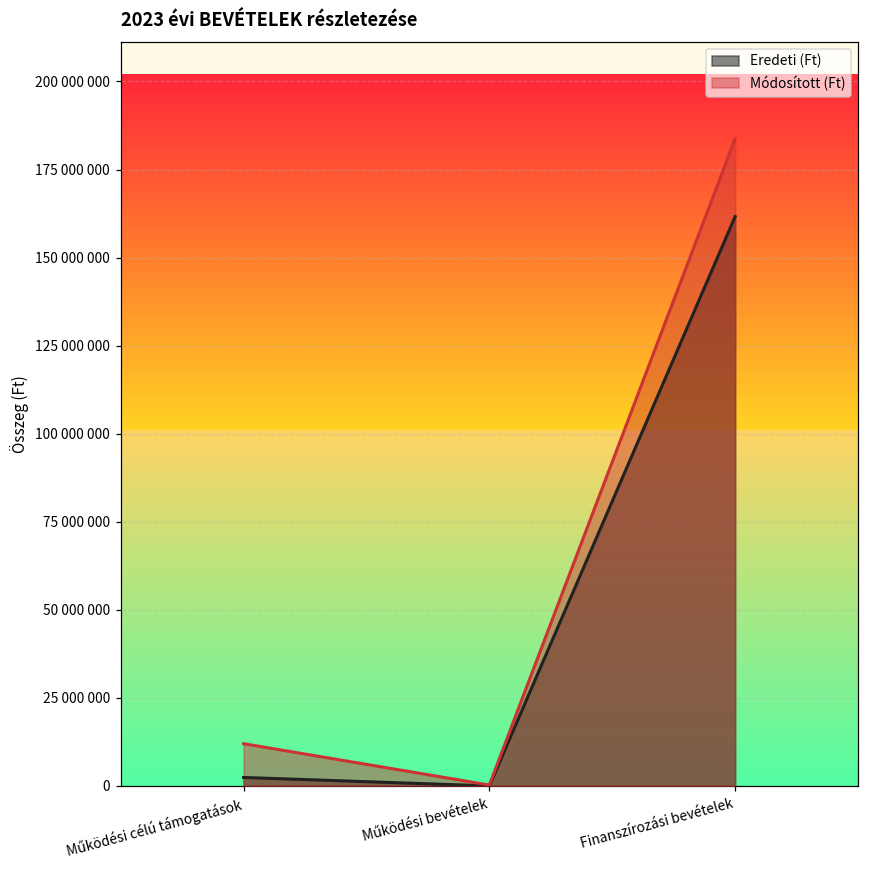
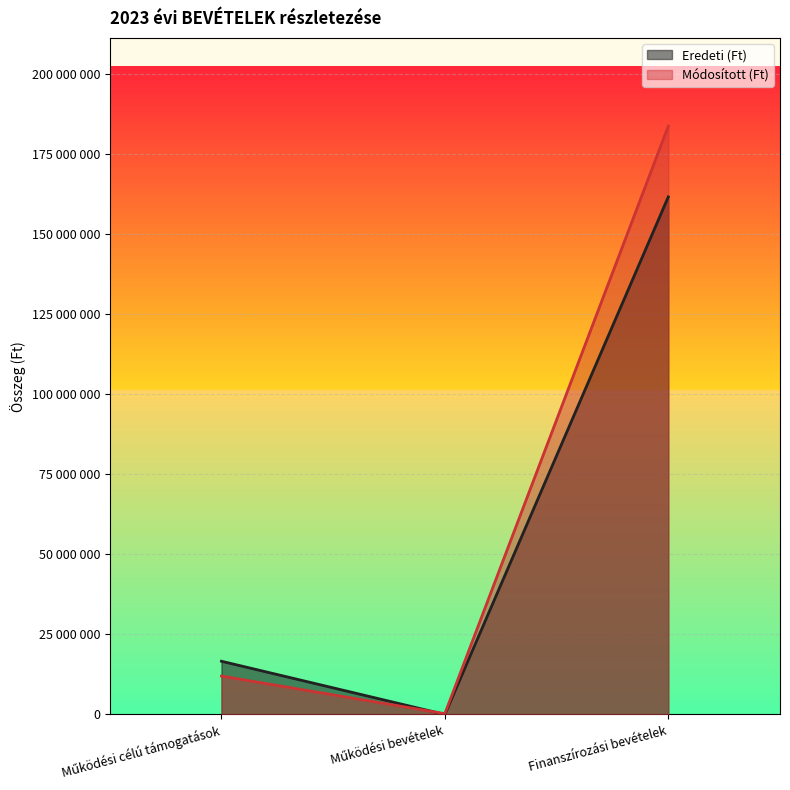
  {
    "Eredeti (Ft)": {
-     "Működési célú támogatások": 2000000,
+     "Működési célú támogatások": 17000000,
      "Finanszírozási bevételek": 162000000
    },
    "Módosított (Ft)": {
      "Működési célú támogatások": 12000000,
      "Finanszírozási bevételek": 184000000
    }
  }
